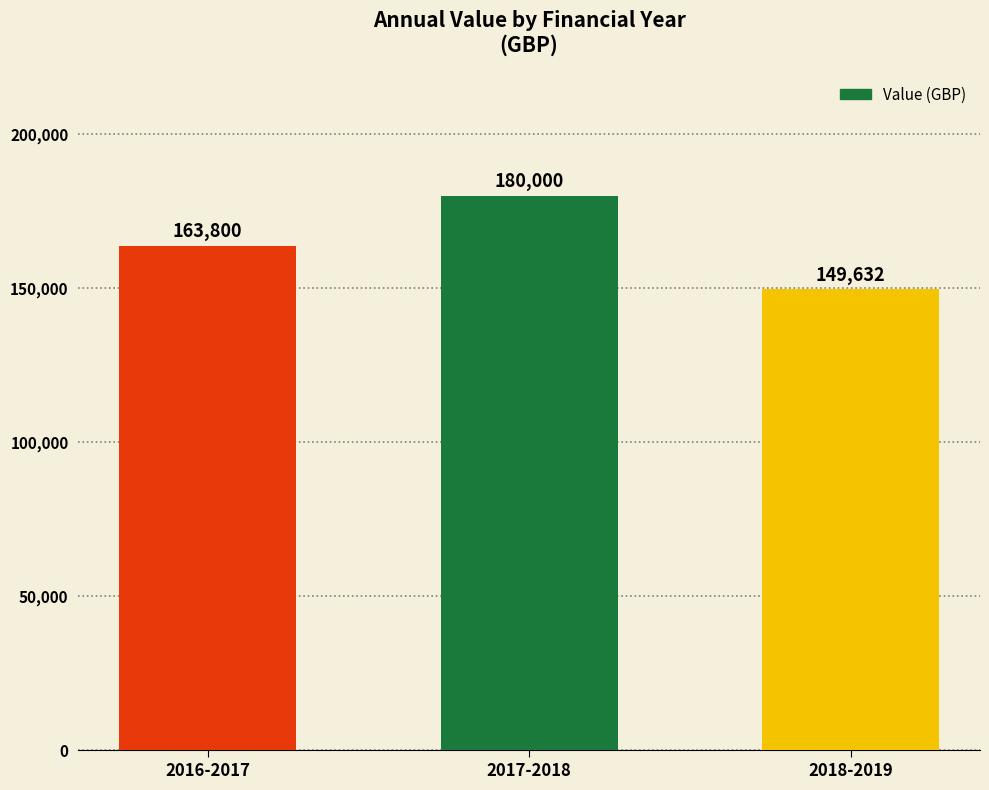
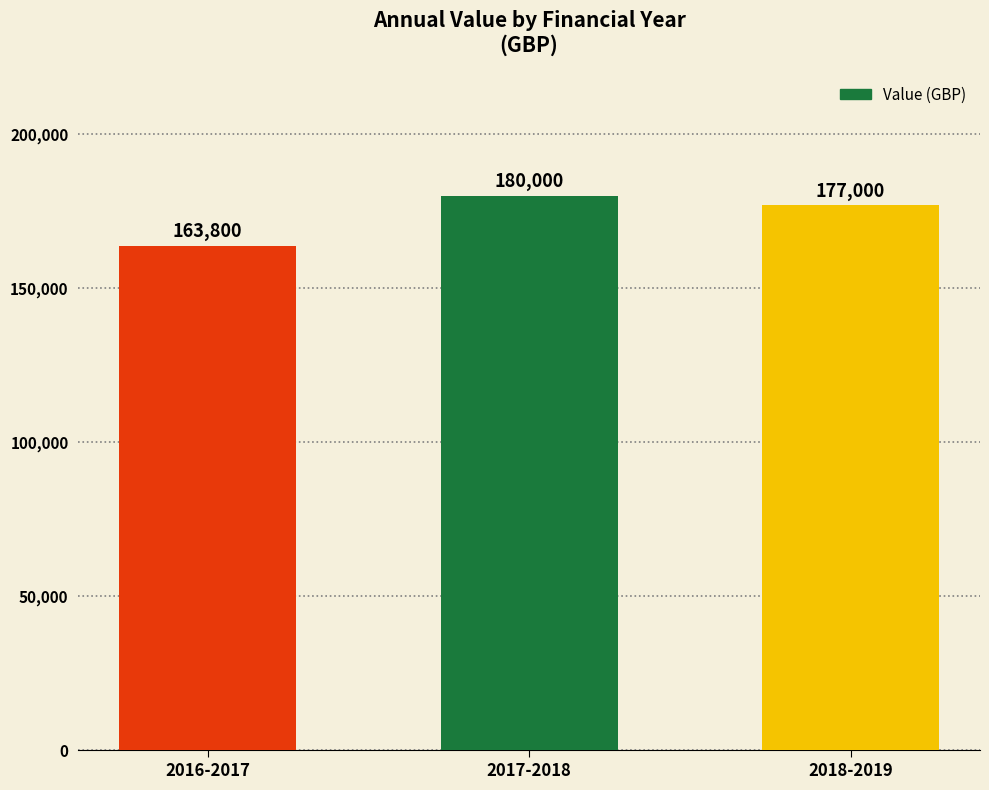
  {
    "2016-2017": "163,800",
    "2017-2018": "180,000",
-   "2018-2019": "149,632"
+   "2018-2019": "177,000"
  }
